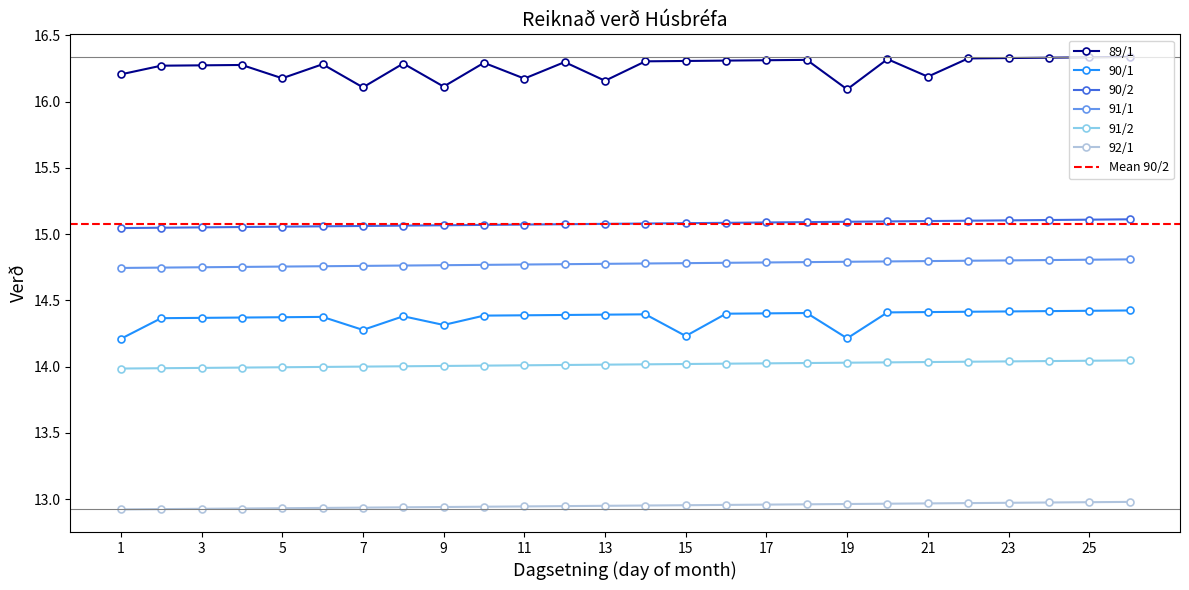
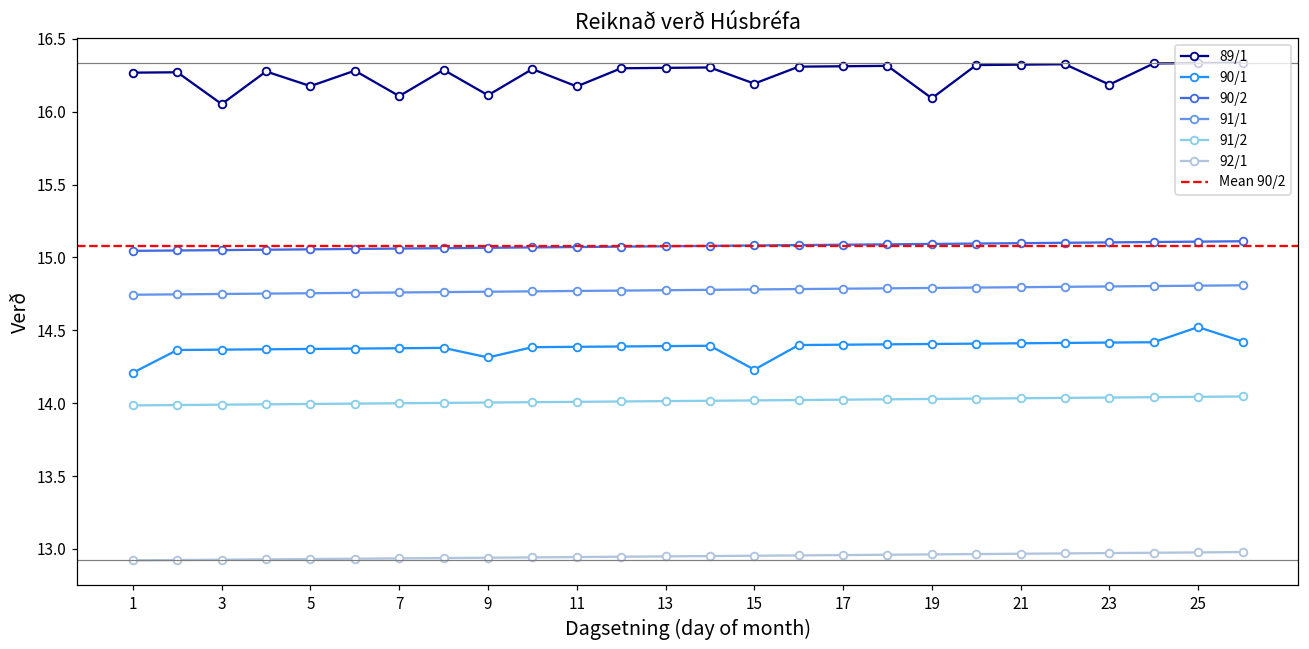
  {
    "89/1": {
-     "1": 16.21,
-     "3": 16.27,
+     "1": 16.27,
+     "3": 16.05,
      "5": 16.18,
      "7": 16.11,
      "9": 16.11,
      "11": 16.17,
-     "13": 16.16,
-     "15": 16.31,
+     "13": 16.30,
+     "15": 16.19,
      "17": 16.31,
      "19": 16.09,
-     "21": 16.19,
-     "23": 16.33
+     "21": 16.32,
+     "23": 16.19
    },
    "90/1": {
      "1": 14.21,
      "3": 14.37,
      "5": 14.37,
-     "7": 14.28,
+     "7": 14.38,
      "9": 14.31,
      "11": 14.39,
      "13": 14.39,
      "15": 14.23,
      "17": 14.40,
-     "19": 14.21,
+     "19": 14.41,
      "21": 14.41,
      "23": 14.42,
-     "25": 14.42
+     "25": 14.52
    }
  }
